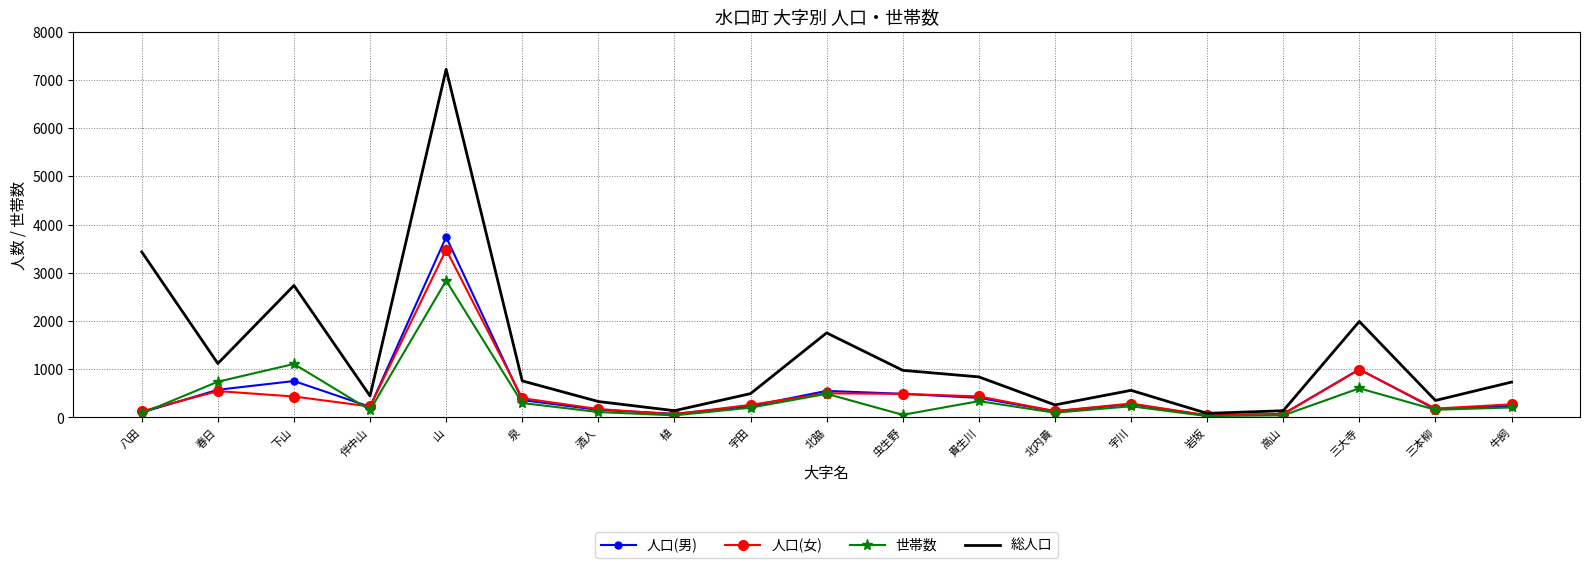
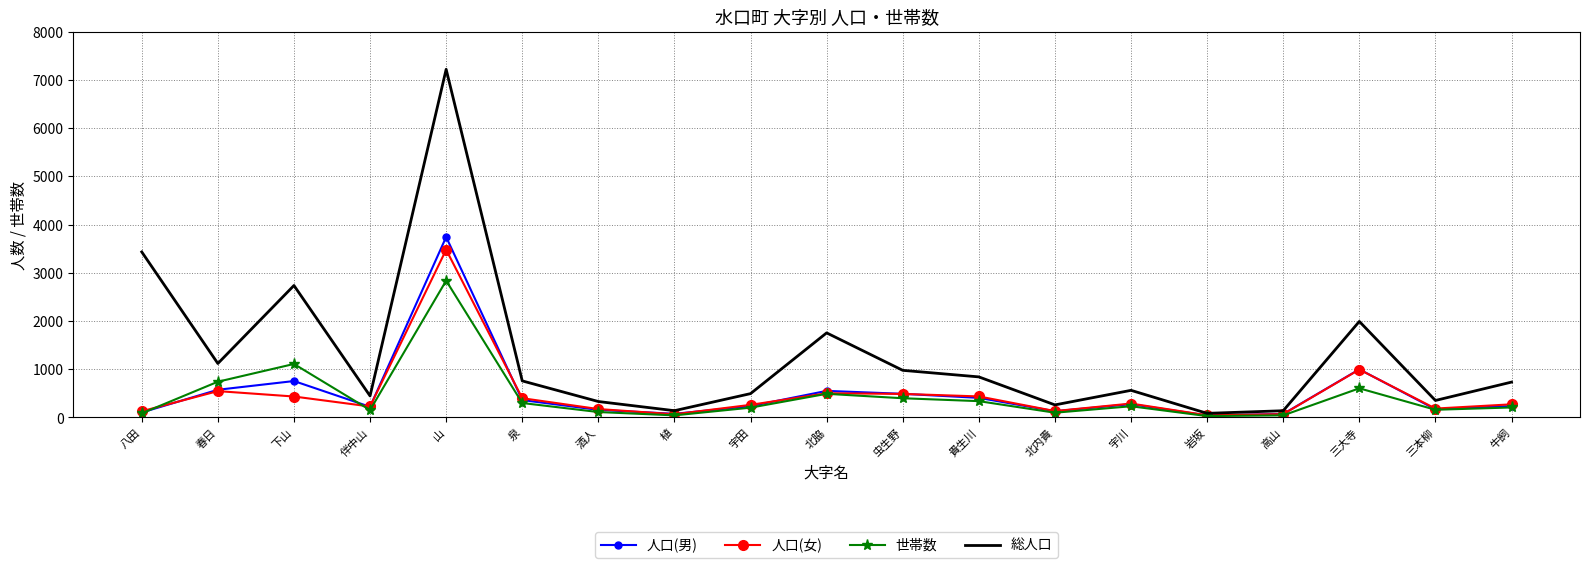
  {
    "人口(男)": {
      "下山": 800,
      "山": 3700
    },
    "人口(女)": {
      "下山": 400,
      "山": 3500
    },
    "世帯数": {
      "春日": 700,
      "下山": 1100,
      "伴中山": 200,
      "山": 2800,
      "泉": 300,
-     "虫生野": 100,
+     "虫生野": 400,
      "貴生川": 300,
      "三大寺": 600
    },
    "総人口": {
      "八田": 3400,
      "春日": 1100,
      "下山": 2700,
      "伴中山": 400,
      "山": 7200,
      "泉": 800,
      "酒人": 300,
      "植": 100,
      "宇田": 500,
      "北脇": 1800,
      "虫生野": 1000,
      "貴生川": 800,
      "北内貴": 300,
      "宇川": 600,
      "高山": 100,
      "三大寺": 2000,
      "三本柳": 400,
      "牛飼": 700
    }
  }
